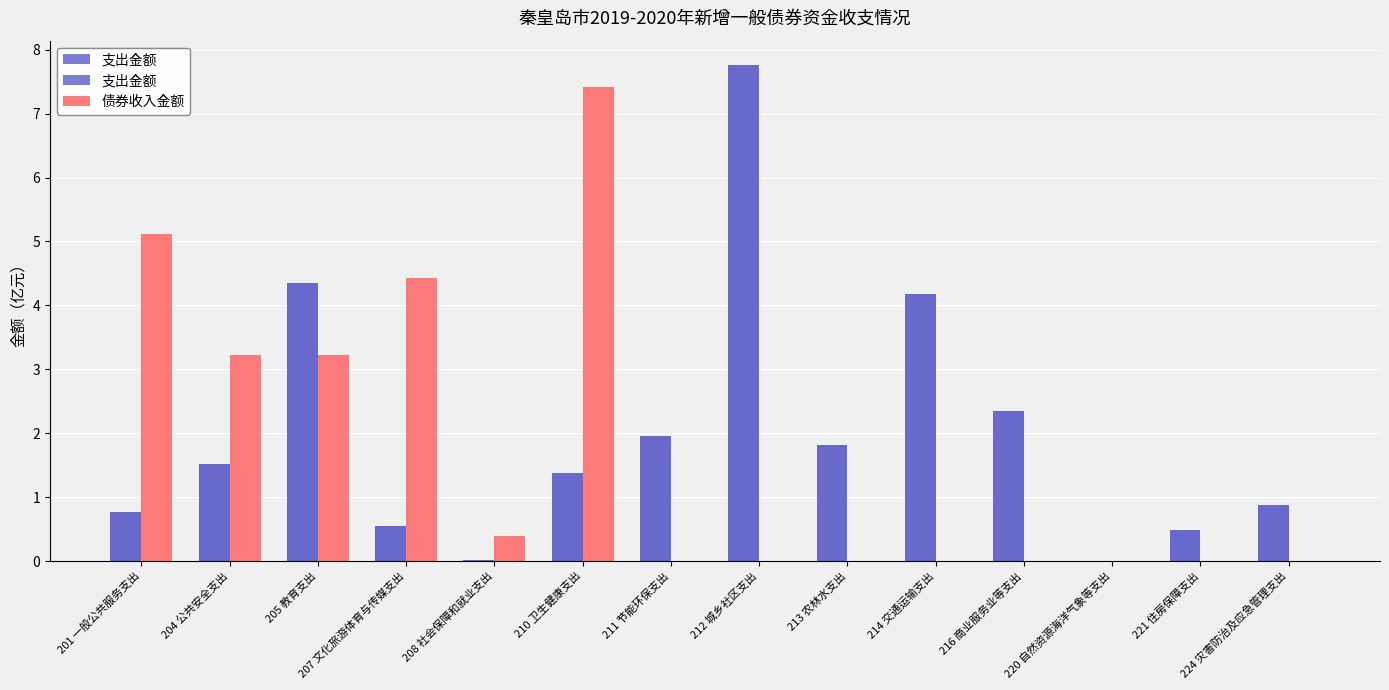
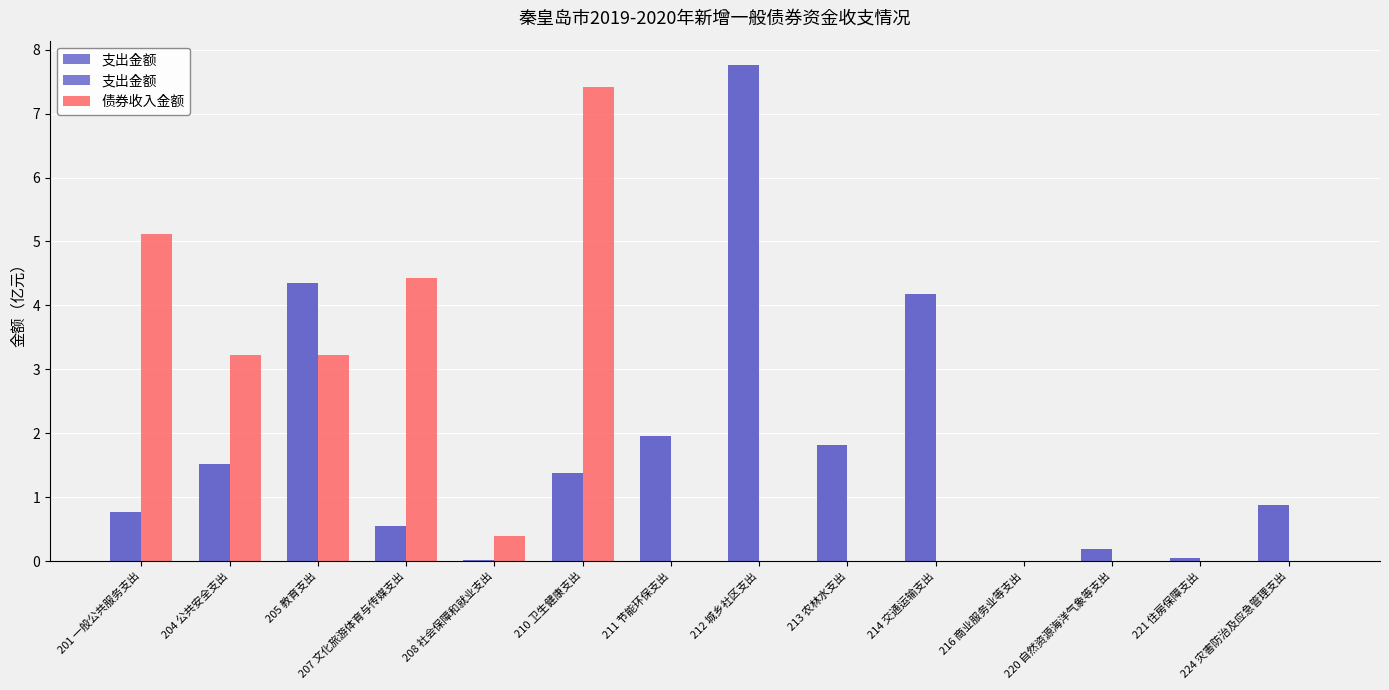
  {
    "支出金额": {
      "201 一般公共服务支出": 0.8,
      "204 公共安全支出": 1.5,
      "205 教育支出": 4.4,
      "207 文化旅游体育与传媒支出": 0.5,
      "210 卫生健康支出": 1.4,
      "211 节能环保支出": 2.0,
      "212 城乡社区支出": 7.8,
      "213 农林水支出": 1.8,
      "214 交通运输支出": 4.2,
-     "216 商业服务业等支出": 2.4,
-     "220 自然资源海洋气象等支出": 0.0,
-     "221 住房保障支出": 0.5,
+     "216 商业服务业等支出": 0.0,
+     "220 自然资源海洋气象等支出": 0.2,
+     "221 住房保障支出": 0.1,
      "224 灾害防治及应急管理支出": 0.9
    }
  }
